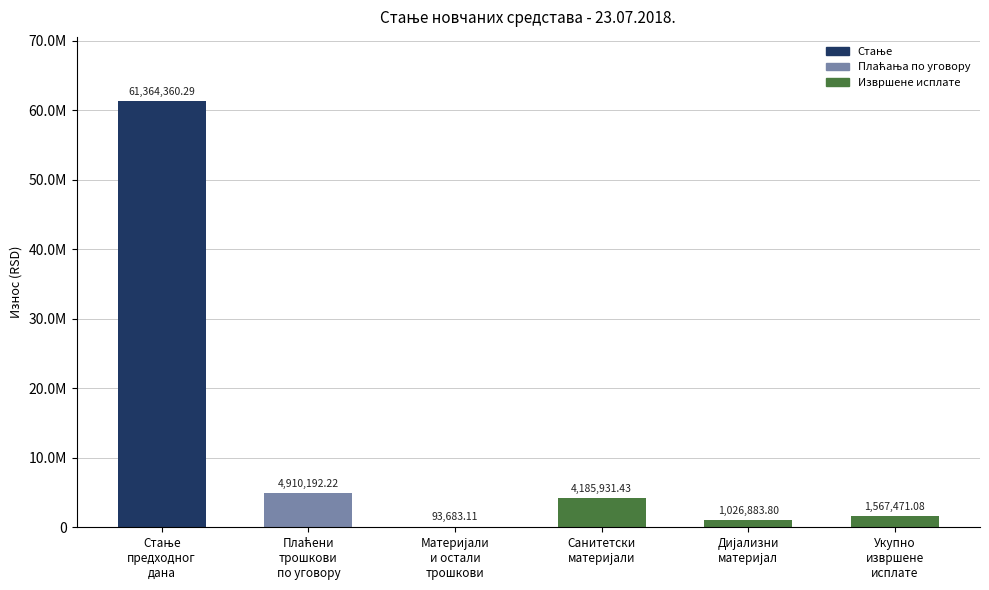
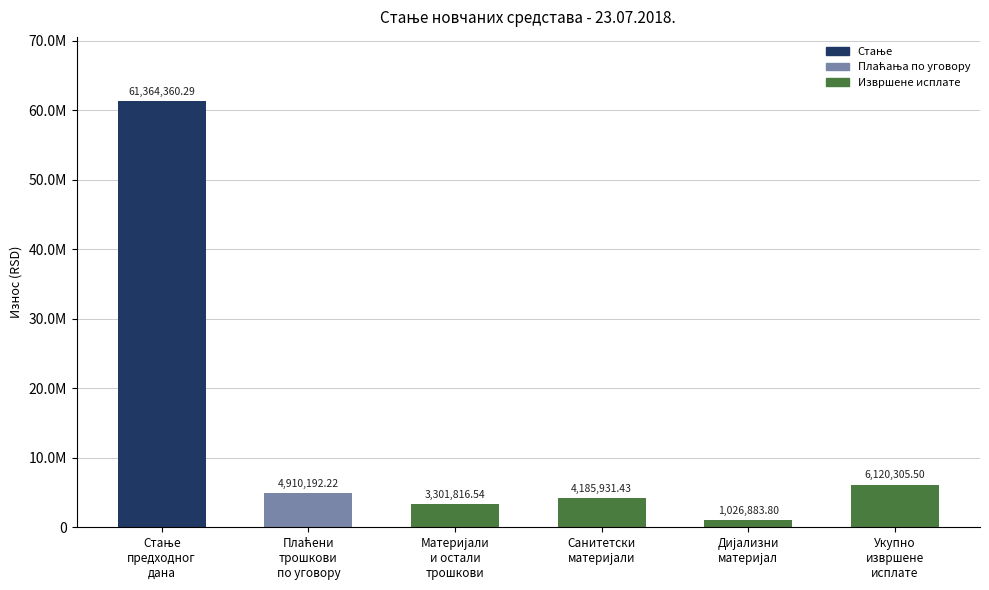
  {
    "Стање предходног дана": "61,364,360.29",
    "Плаћени трошкови по уговору": "4,910,192.22",
-   "Материјали и остали трошкови": "93,683.11",
+   "Материјали и остали трошкови": "3,301,816.54",
    "Санитетски материјали": "4,185,931.43",
    "Дијализни материјал": "1,026,883.80",
-   "Укупно извршене исплате": "1,567,471.08"
+   "Укупно извршене исплате": "6,120,305.50"
  }
